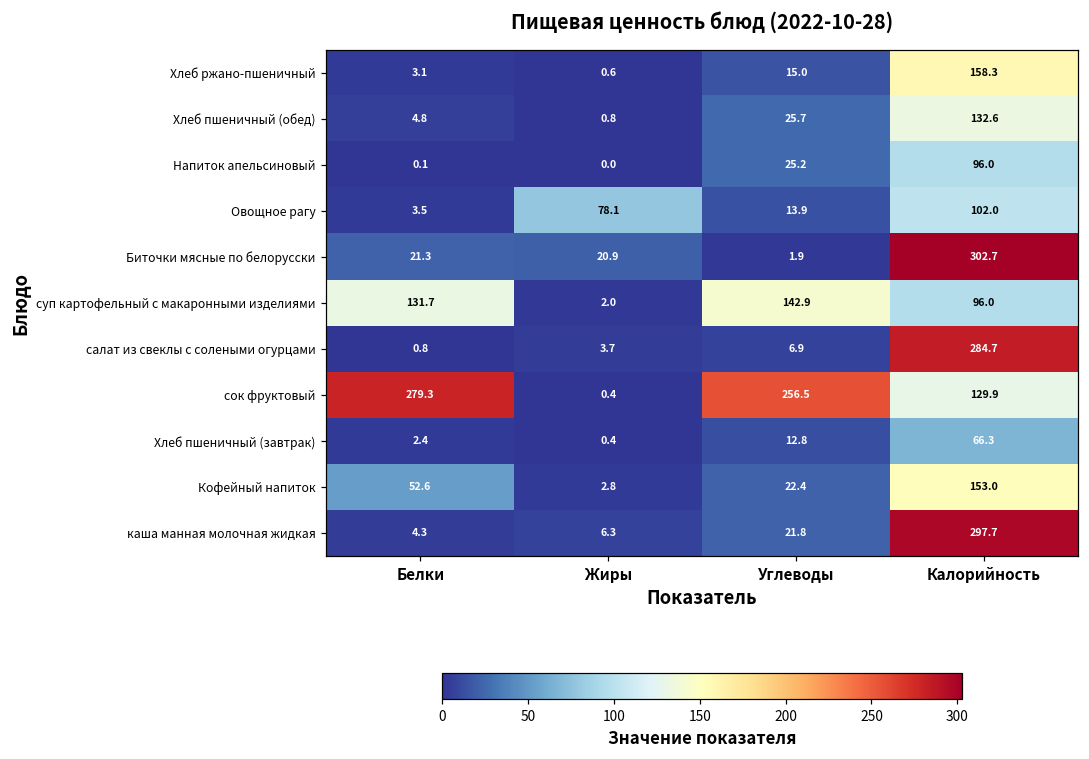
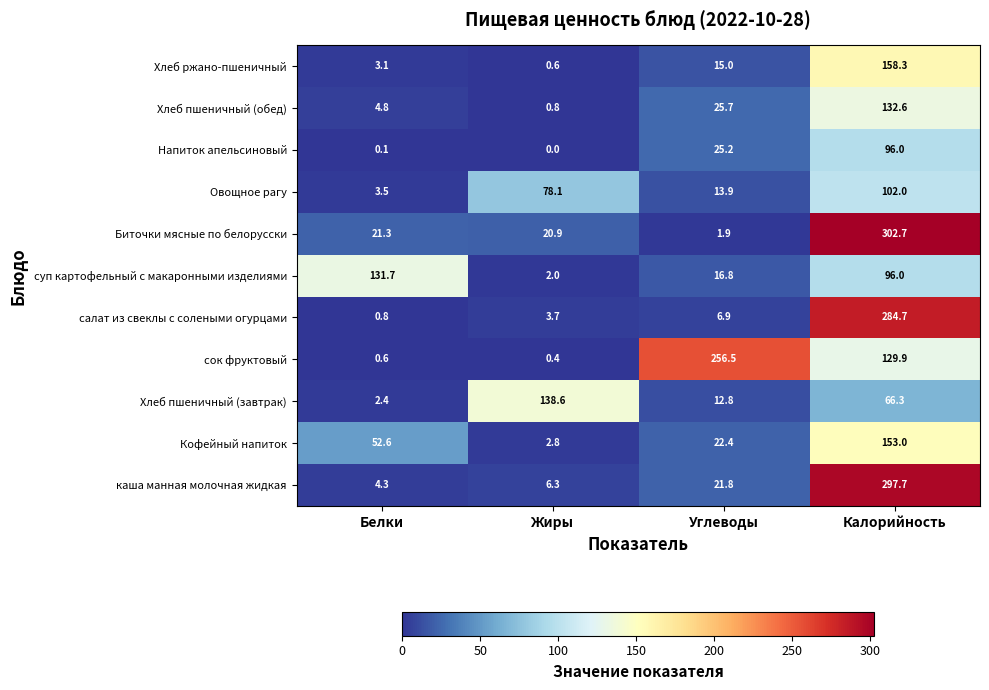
  {
    "Хлеб ржано-пшеничный": {
      "Белки": 3.1,
      "Жиры": 0.6,
      "Углеводы": 15.0,
      "Калорийность": 158.3
    },
    "Хлеб пшеничный (обед)": {
      "Белки": 4.8,
      "Жиры": 0.8,
      "Углеводы": 25.7,
      "Калорийность": 132.6
    },
    "Напиток апельсиновый": {
      "Белки": 0.1,
      "Жиры": 0.0,
      "Углеводы": 25.2,
      "Калорийность": 96.0
    },
    "Овощное рагу": {
      "Белки": 3.5,
      "Жиры": 78.1,
      "Углеводы": 13.9,
      "Калорийность": 102.0
    },
    "Биточки мясные по белорусски": {
      "Белки": 21.3,
      "Жиры": 20.9,
      "Углеводы": 1.9,
      "Калорийность": 302.7
    },
    "суп картофельный с макаронными изделиями": {
      "Белки": 131.7,
      "Жиры": 2.0,
-     "Углеводы": 142.9,
+     "Углеводы": 16.8,
      "Калорийность": 96.0
    },
    "салат из свеклы с солеными огурцами": {
      "Белки": 0.8,
      "Жиры": 3.7,
      "Углеводы": 6.9,
      "Калорийность": 284.7
    },
    "сок фруктовый": {
-     "Белки": 279.3,
+     "Белки": 0.6,
      "Жиры": 0.4,
      "Углеводы": 256.5,
      "Калорийность": 129.9
    },
    "Хлеб пшеничный (завтрак)": {
      "Белки": 2.4,
-     "Жиры": 0.4,
+     "Жиры": 138.6,
      "Углеводы": 12.8,
      "Калорийность": 66.3
    },
    "Кофейный напиток": {
      "Белки": 52.6,
      "Жиры": 2.8,
      "Углеводы": 22.4,
      "Калорийность": 153.0
    },
    "каша манная молочная жидкая": {
      "Белки": 4.3,
      "Жиры": 6.3,
      "Углеводы": 21.8,
      "Калорийность": 297.7
    }
  }
